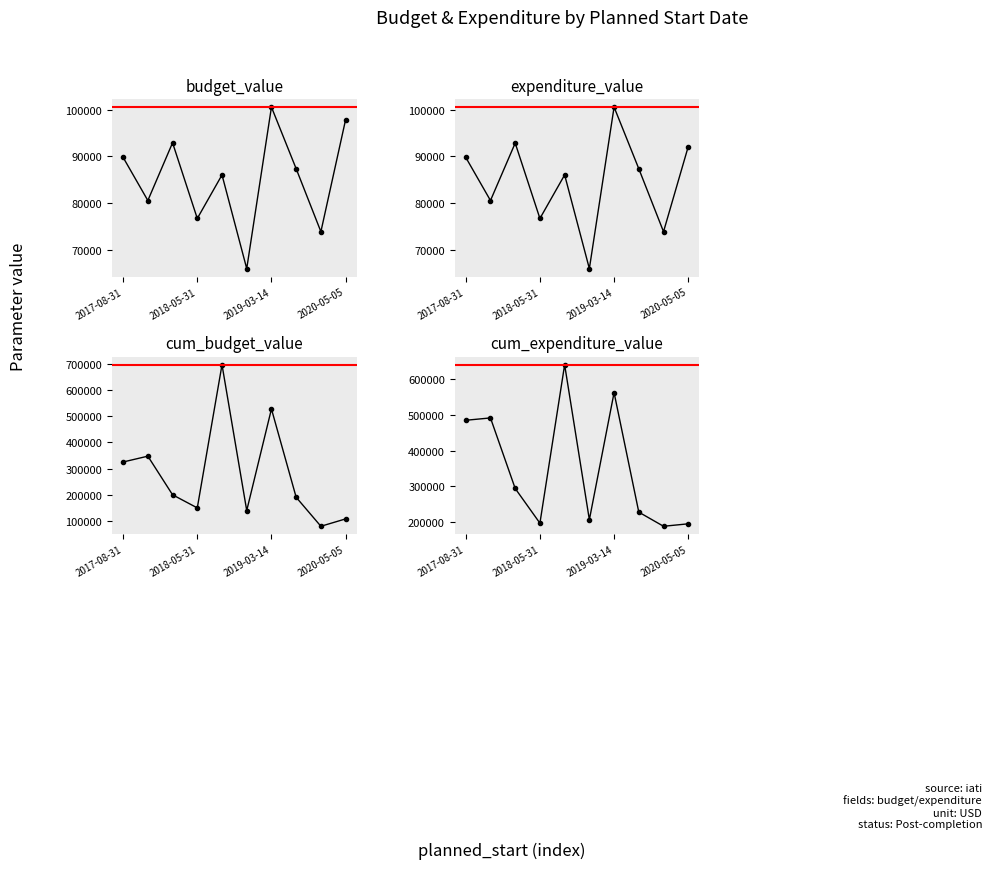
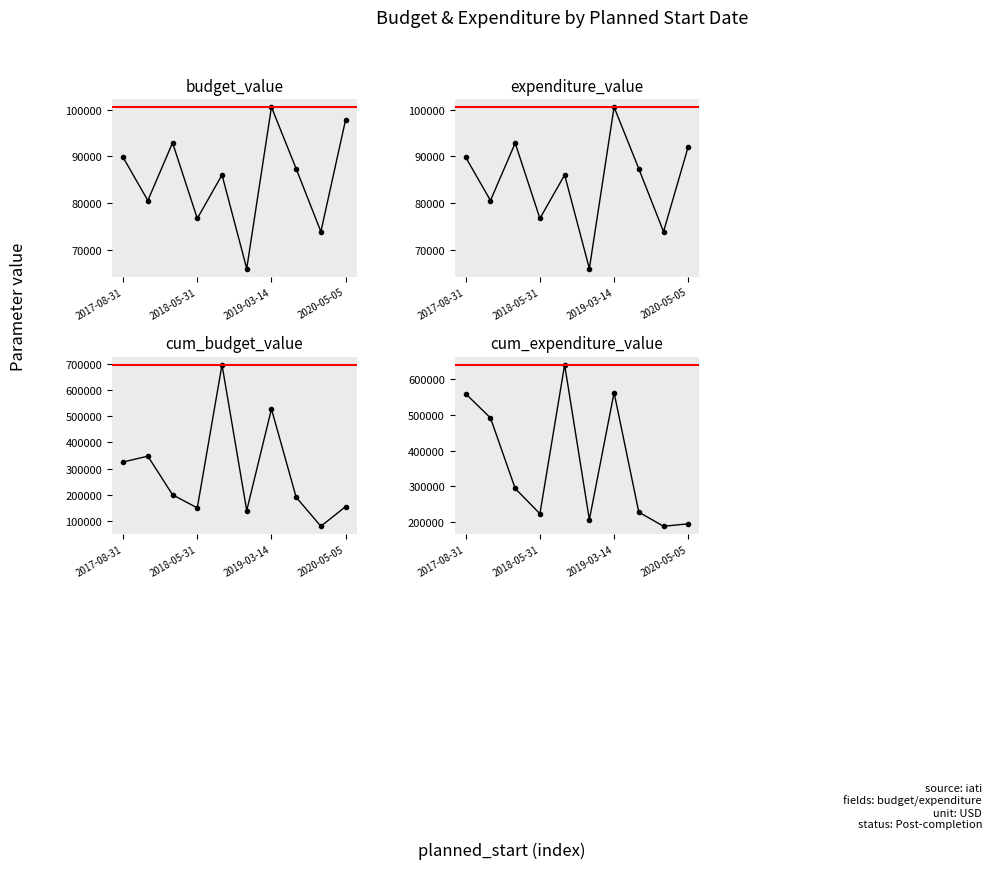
  {
    "budget_value": {
      "2017-08-31": 90000,
      "2018-05-31": 77000,
      "2019-03-14": 101000,
      "2020-05-05": 98000
    },
    "expenditure_value": {
      "2017-08-31": 90000,
      "2018-05-31": 77000,
      "2019-03-14": 101000,
      "2020-05-05": 92000
    },
    "cum_budget_value": {
      "2017-08-31": 330000,
      "2018-05-31": 150000,
      "2019-03-14": 530000,
-     "2020-05-05": 110000
+     "2020-05-05": 160000
    },
    "cum_expenditure_value": {
-     "2017-08-31": 480000,
-     "2018-05-31": 200000,
+     "2017-08-31": 560000,
+     "2018-05-31": 220000,
      "2019-03-14": 560000,
      "2020-05-05": 200000
    }
  }
